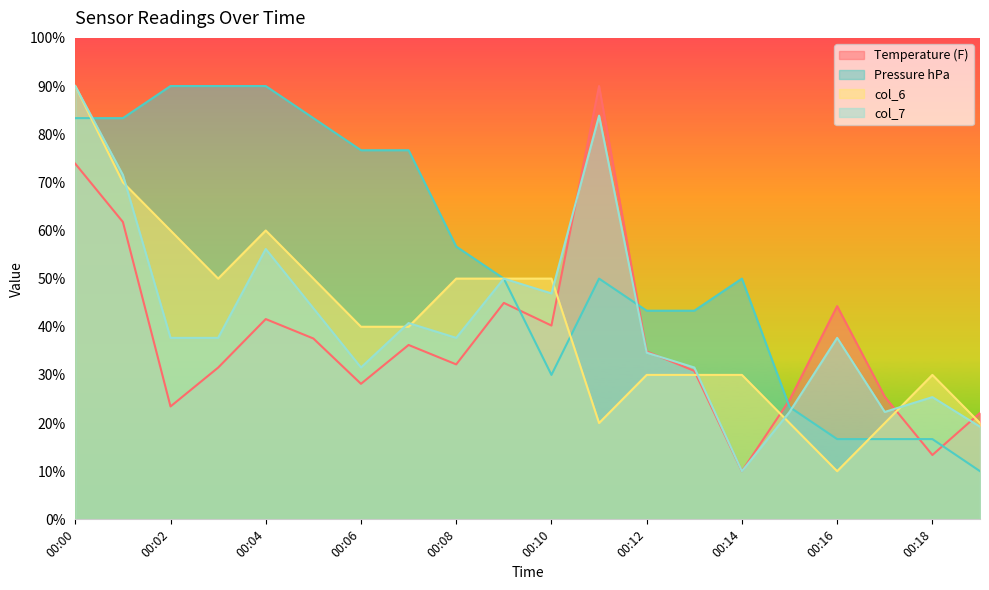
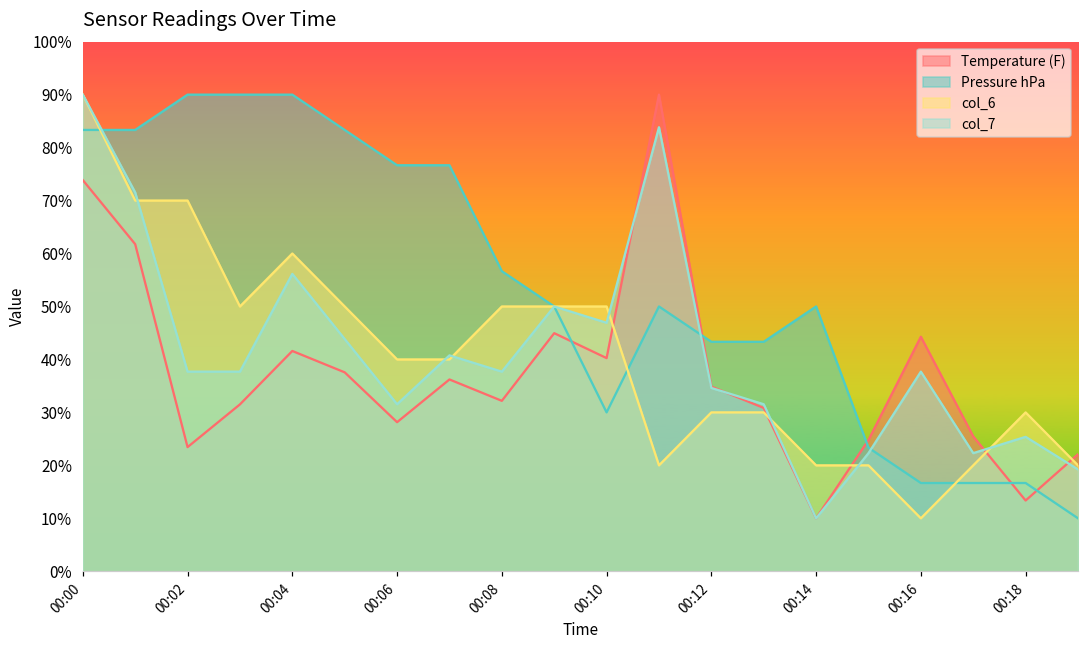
  {
    "Temperature (F)": {
      "00:00": "74%",
      "00:02": "23%",
      "00:04": "42%",
      "00:06": "28%",
      "00:08": "32%",
      "00:10": "40%",
      "00:16": "44%",
      "00:18": "13%"
    },
    "col_6": {
-     "00:02": "60%",
+     "00:02": "70%",
      "00:04": "60%",
      "00:06": "40%",
      "00:08": "50%",
      "00:10": "50%",
      "00:12": "30%",
-     "00:14": "30%",
+     "00:14": "20%",
      "00:16": "10%",
      "00:18": "30%"
    }
  }
